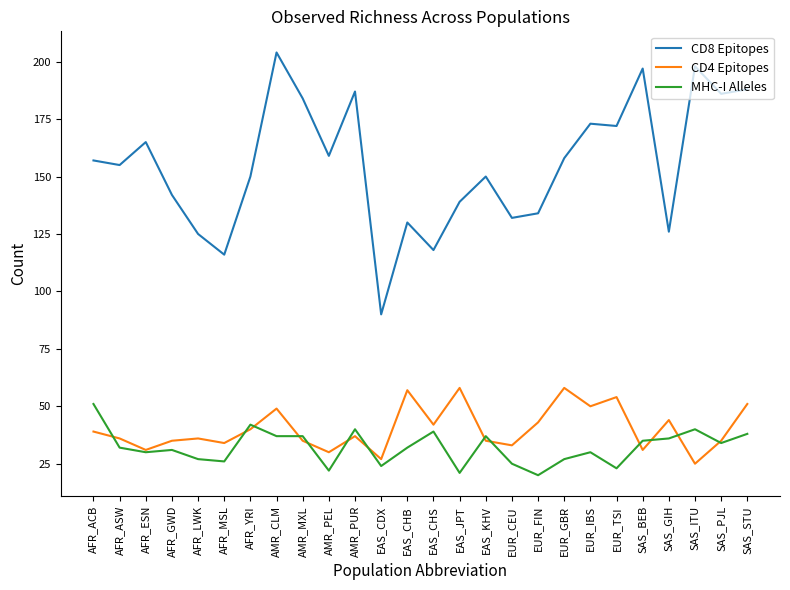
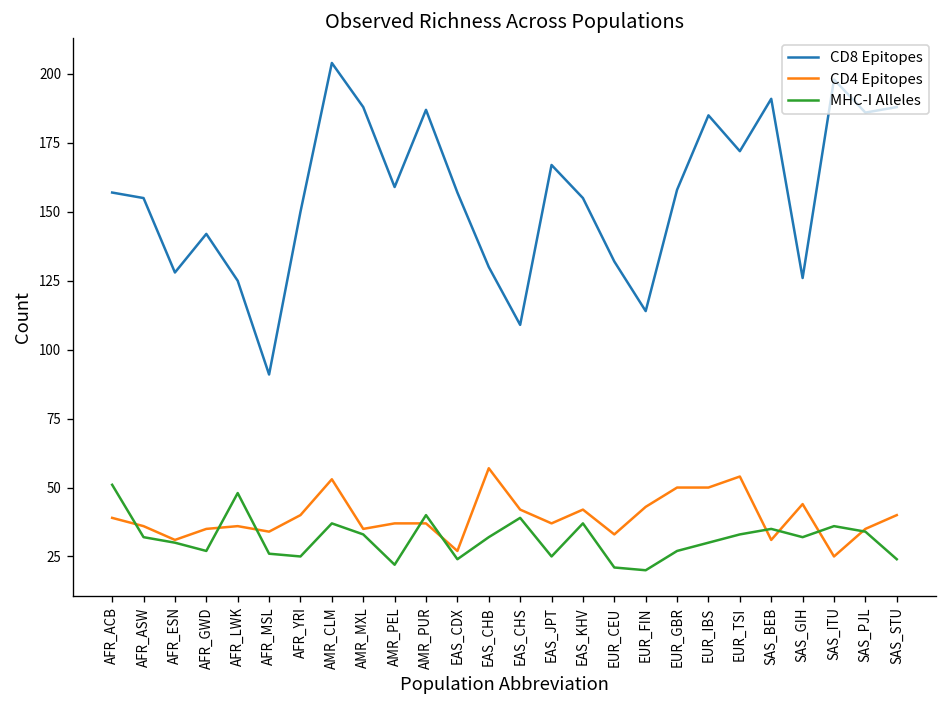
  {
    "CD8 Epitopes": {
      "AFR_ACB": 157,
      "AFR_ASW": 155,
-     "AFR_ESN": 165,
+     "AFR_ESN": 128,
      "AFR_GWD": 142,
      "AFR_LWK": 125,
-     "AFR_MSL": 116,
+     "AFR_MSL": 91,
      "AFR_YRI": 150,
      "AMR_CLM": 204,
-     "AMR_MXL": 184,
+     "AMR_MXL": 188,
      "AMR_PEL": 159,
      "AMR_PUR": 187,
-     "EAS_CDX": 90,
+     "EAS_CDX": 157,
      "EAS_CHB": 130,
-     "EAS_CHS": 118,
-     "EAS_JPT": 139,
-     "EAS_KHV": 150,
+     "EAS_CHS": 109,
+     "EAS_JPT": 167,
+     "EAS_KHV": 155,
      "EUR_CEU": 132,
-     "EUR_FIN": 134,
+     "EUR_FIN": 114,
      "EUR_GBR": 158,
-     "EUR_IBS": 173,
+     "EUR_IBS": 185,
      "EUR_TSI": 172,
-     "SAS_BEB": 197,
+     "SAS_BEB": 191,
      "SAS_GIH": 126
    },
    "CD4 Epitopes": {
      "AFR_ACB": 39,
      "AFR_ASW": 36,
      "AFR_GWD": 35,
      "AFR_LWK": 36,
      "AFR_MSL": 34,
      "AFR_YRI": 40,
-     "AMR_CLM": 49,
+     "AMR_CLM": 53,
      "AMR_MXL": 35,
-     "AMR_PEL": 30,
+     "AMR_PEL": 37,
      "AMR_PUR": 37,
      "EAS_CDX": 27,
      "EAS_CHB": 57,
      "EAS_CHS": 42,
-     "EAS_JPT": 58,
-     "EAS_KHV": 35,
+     "EAS_JPT": 37,
+     "EAS_KHV": 42,
      "EUR_CEU": 33,
      "EUR_FIN": 43,
-     "EUR_GBR": 58,
+     "EUR_GBR": 50,
      "EUR_IBS": 50,
      "EUR_TSI": 54,
      "SAS_BEB": 31,
      "SAS_GIH": 44,
      "SAS_ITU": 25,
-     "SAS_STU": 51
+     "SAS_STU": 40
    },
    "MHC-I Alleles": {
      "AFR_ACB": 51,
      "AFR_ASW": 32,
-     "AFR_GWD": 31,
-     "AFR_LWK": 27,
+     "AFR_GWD": 27,
+     "AFR_LWK": 48,
      "AFR_MSL": 26,
-     "AFR_YRI": 42,
+     "AFR_YRI": 25,
      "AMR_CLM": 37,
-     "AMR_MXL": 37,
+     "AMR_MXL": 33,
      "AMR_PEL": 22,
      "AMR_PUR": 40,
      "EAS_CDX": 24,
      "EAS_CHB": 32,
      "EAS_CHS": 39,
-     "EAS_JPT": 21,
+     "EAS_JPT": 25,
      "EAS_KHV": 37,
-     "EUR_CEU": 25,
+     "EUR_CEU": 21,
      "EUR_FIN": 20,
      "EUR_GBR": 27,
      "EUR_IBS": 30,
-     "EUR_TSI": 23,
+     "EUR_TSI": 33,
      "SAS_BEB": 35,
-     "SAS_GIH": 36,
-     "SAS_ITU": 40,
-     "SAS_STU": 38
+     "SAS_GIH": 32,
+     "SAS_ITU": 36,
+     "SAS_STU": 24
    }
  }
